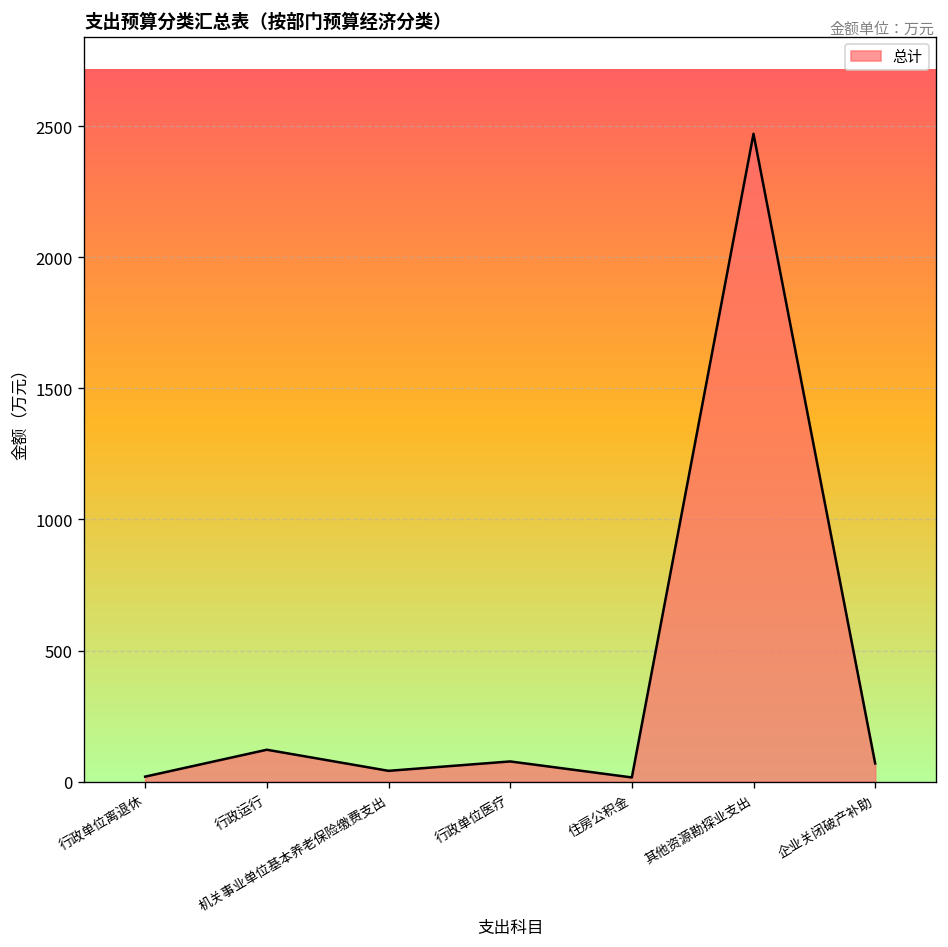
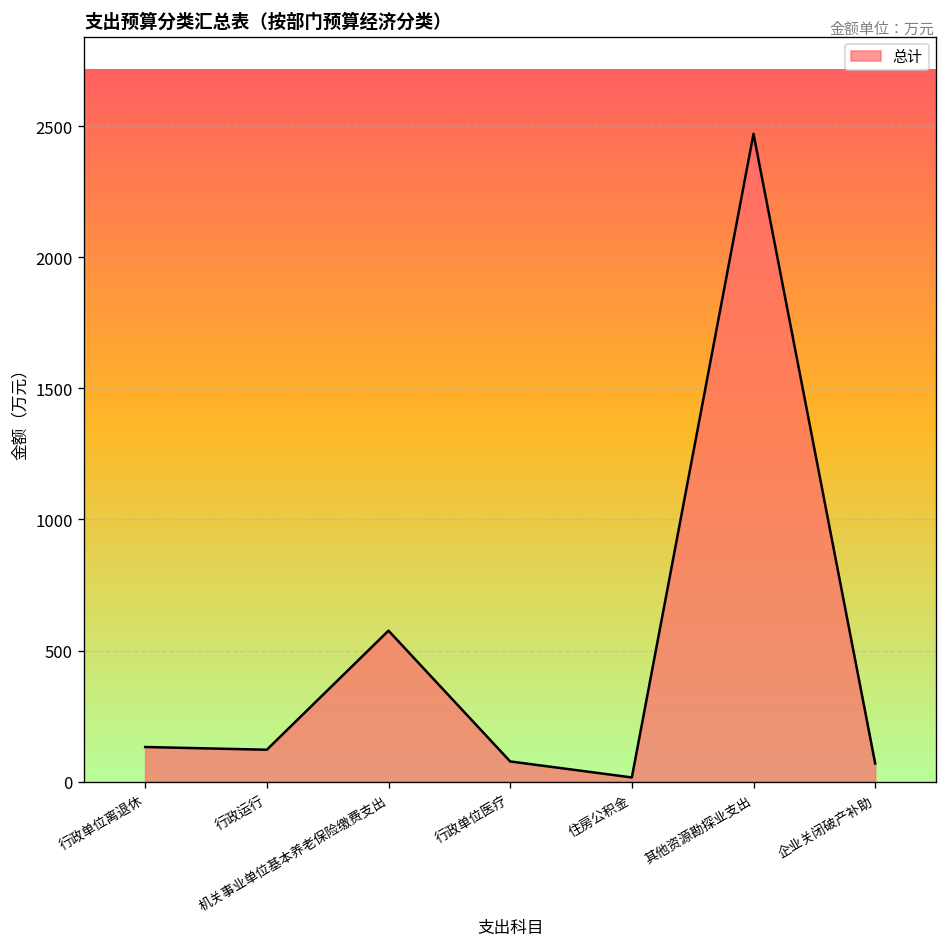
  {
-   "行政单位离退休": 20,
+   "行政单位离退休": 130,
    "行政运行": 120,
-   "机关事业单位基本养老保险缴费支出": 40,
+   "机关事业单位基本养老保险缴费支出": 580,
    "行政单位医疗": 80,
    "住房公积金": 20,
    "其他资源勘探业支出": 2470,
    "企业关闭破产补助": 70
  }
